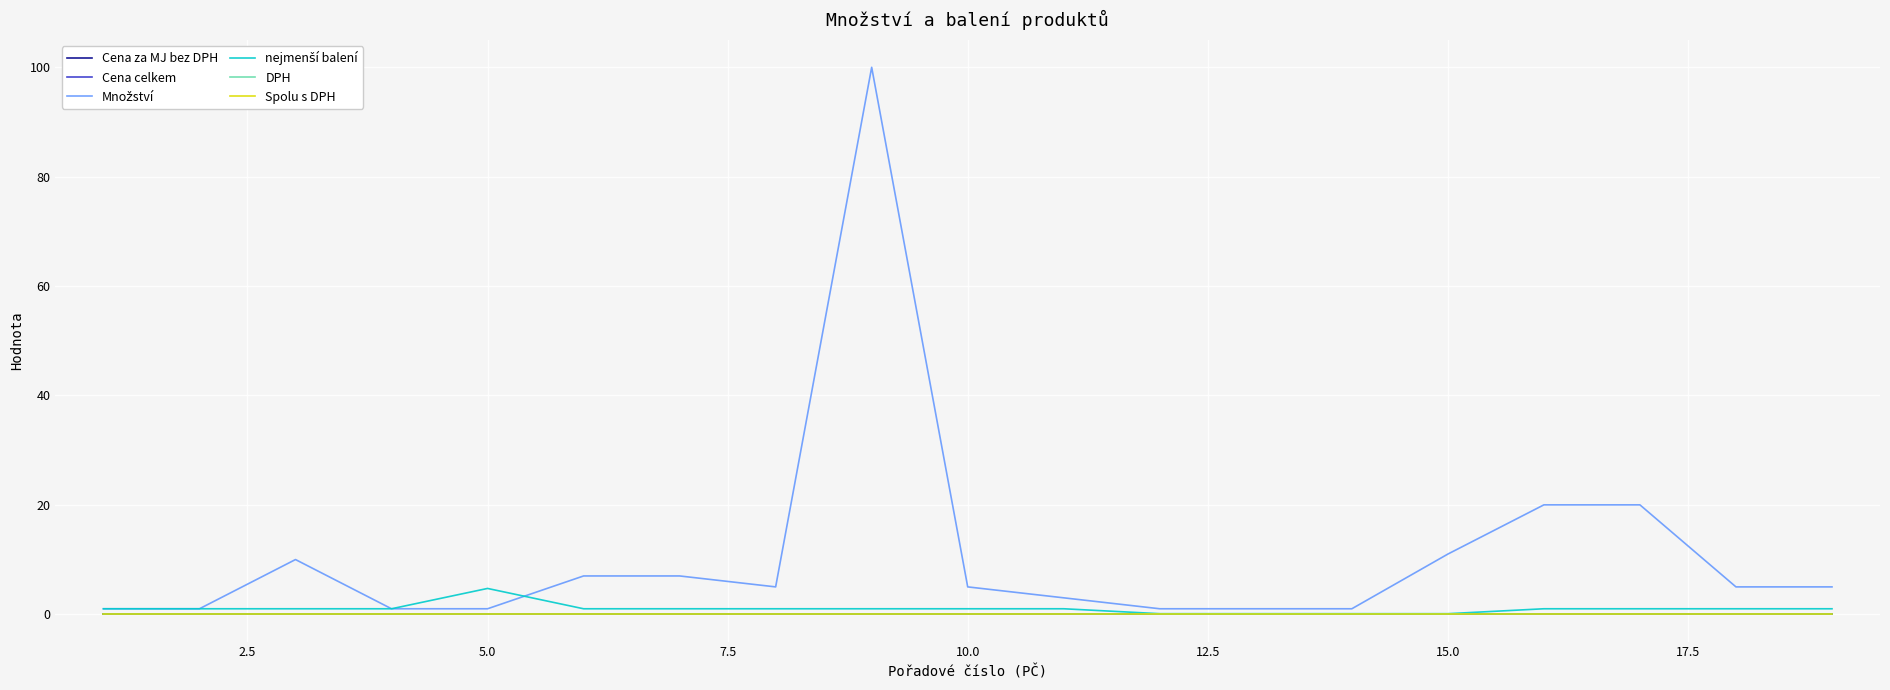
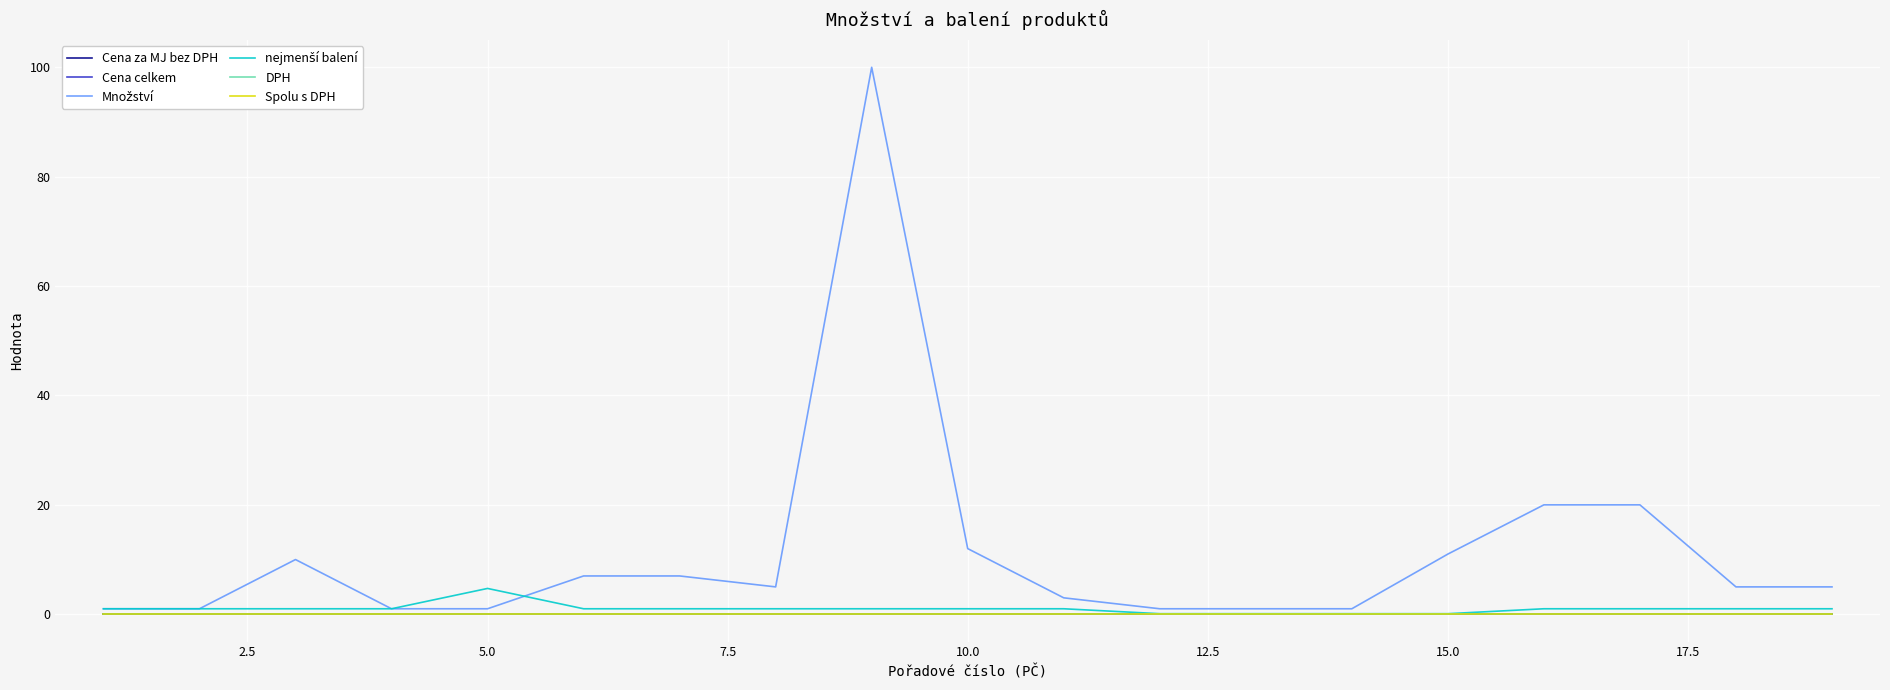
  {
    "Spolu s DPH": {
      "5.0": 0,
      "10.0": 0
    },
    "Množství": {
      "5.0": 1,
-     "10.0": 5,
+     "10.0": 12,
      "15.0": 11
    },
    "nejmenší balení": {
      "5.0": 5,
      "10.0": 1
    }
  }
